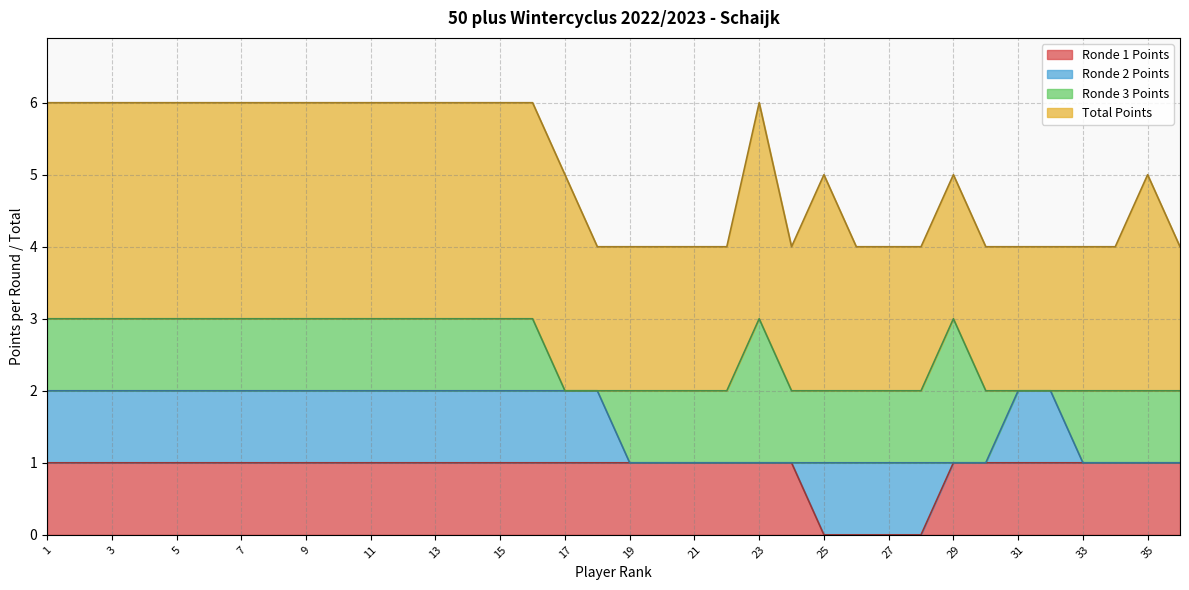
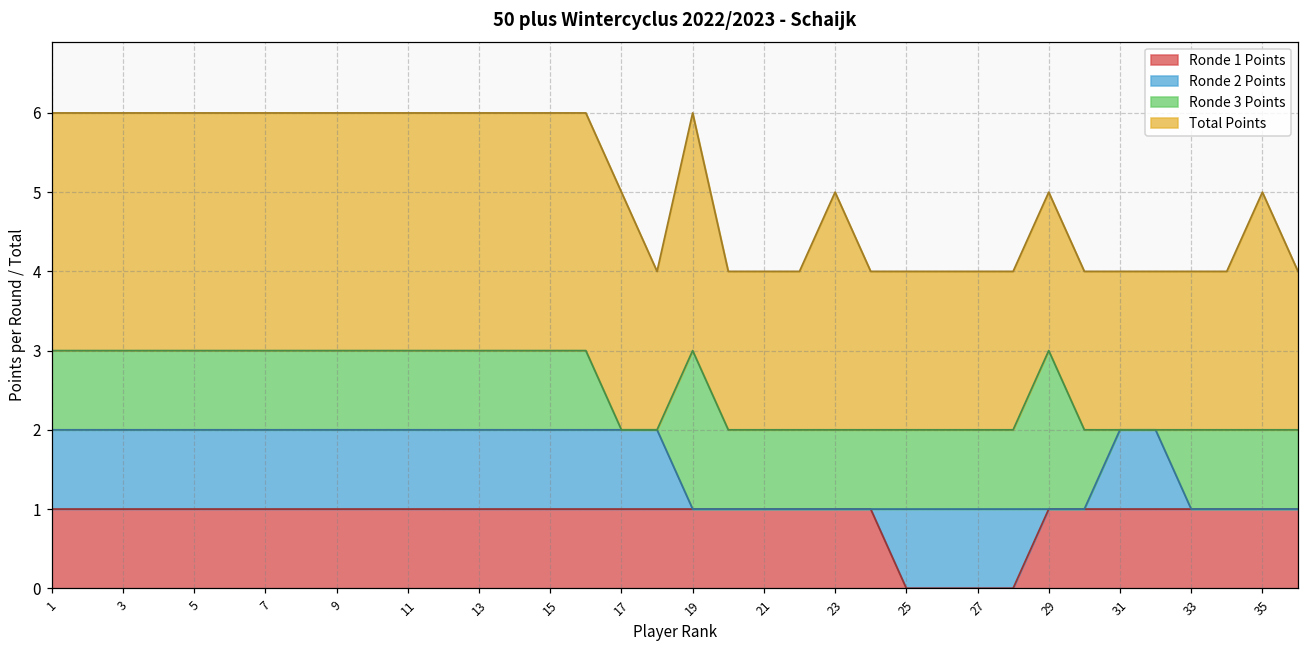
  {
    "Ronde 1 Points": {
      "1": 1,
      "3": 1,
      "5": 1,
      "7": 1,
      "9": 1,
      "11": 1,
      "13": 1,
      "15": 1,
      "17": 1,
      "25": 0,
      "27": 0,
      "31": 1
    },
    "Ronde 2 Points": {
      "1": 2,
      "3": 2,
      "5": 2,
      "7": 2,
      "9": 2,
      "11": 2,
      "13": 2,
      "15": 2,
      "25": 1,
      "27": 1
    },
    "Ronde 3 Points": {
      "1": 3,
      "3": 3,
      "5": 3,
      "7": 3,
      "9": 3,
      "11": 3,
      "13": 3,
      "15": 3,
-     "19": 1,
+     "19": 2,
      "21": 2,
-     "23": 2,
+     "23": 1,
      "25": 2,
      "27": 2,
      "29": 3,
      "33": 2,
      "35": 2
    },
    "Total Points": {
      "1": 3,
      "3": 3,
      "5": 3,
      "7": 3,
      "9": 3,
      "11": 3,
      "13": 3,
      "15": 3,
      "17": 3,
-     "19": 2,
+     "19": 3,
      "21": 2,
      "23": 3,
-     "25": 3,
+     "25": 2,
      "27": 2,
      "29": 2,
      "31": 2,
      "33": 2,
      "35": 3
    }
  }
